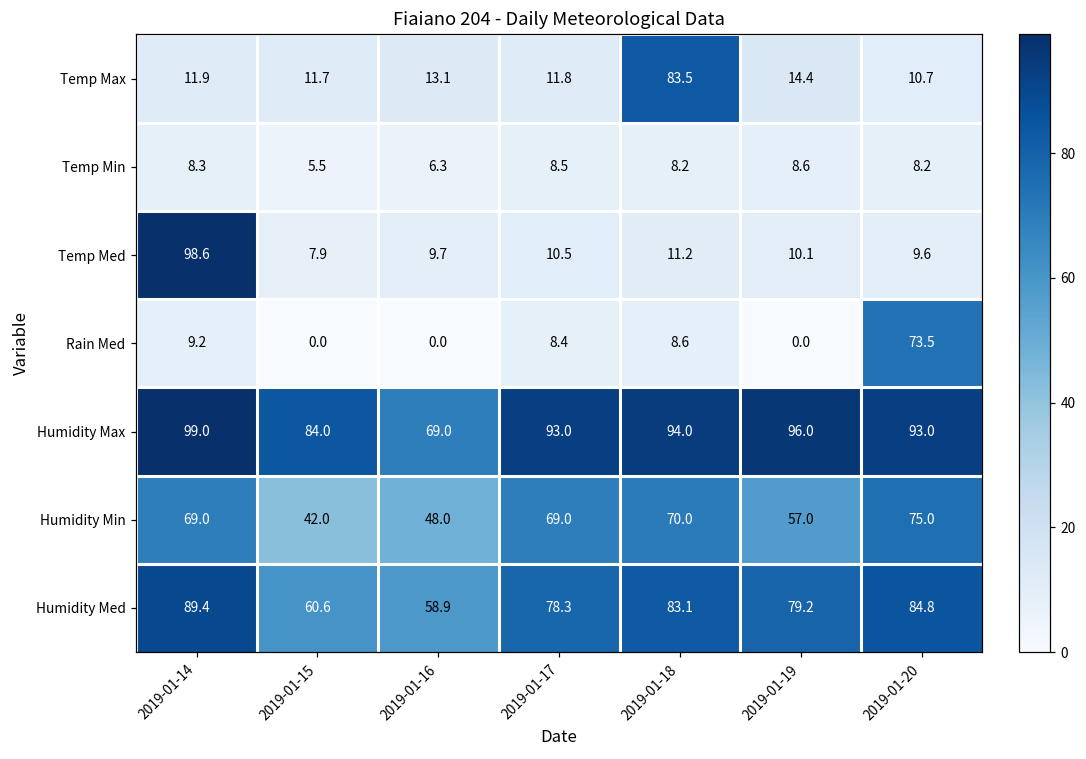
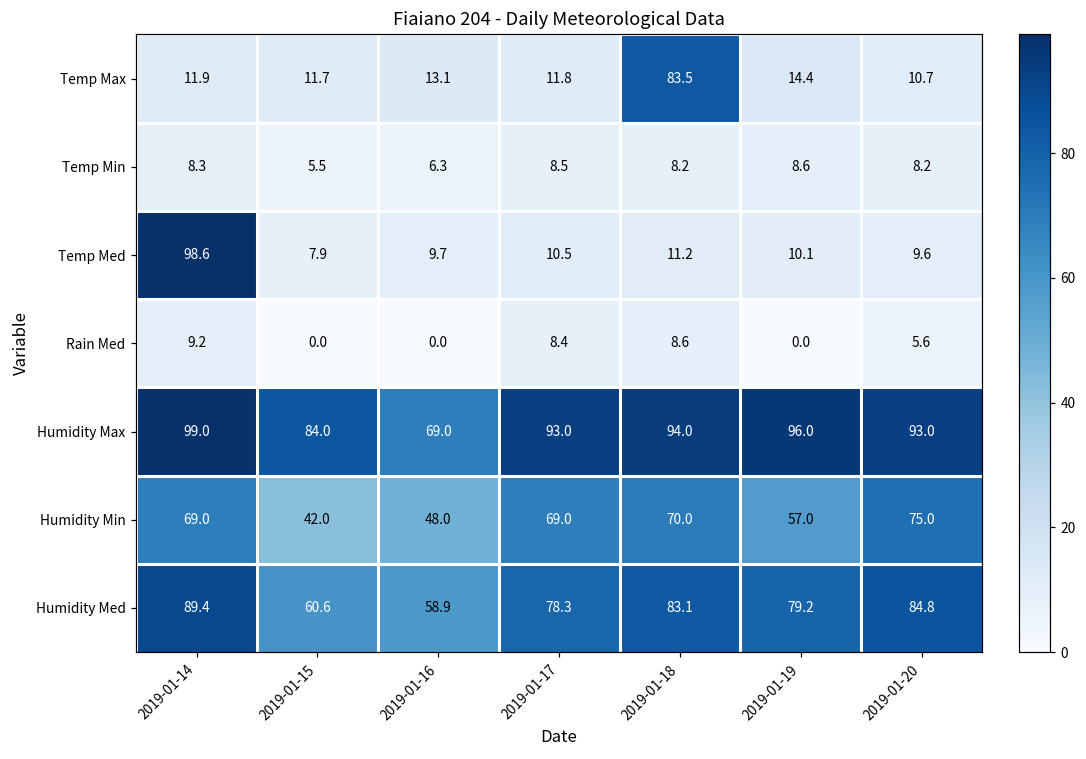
  {
    "Temp Max": {
      "2019-01-14": 11.9,
      "2019-01-15": 11.7,
      "2019-01-16": 13.1,
      "2019-01-17": 11.8,
      "2019-01-18": 83.5,
      "2019-01-19": 14.4,
      "2019-01-20": 10.7
    },
    "Temp Min": {
      "2019-01-14": 8.3,
      "2019-01-15": 5.5,
      "2019-01-16": 6.3,
      "2019-01-17": 8.5,
      "2019-01-18": 8.2,
      "2019-01-19": 8.6,
      "2019-01-20": 8.2
    },
    "Temp Med": {
      "2019-01-14": 98.6,
      "2019-01-15": 7.9,
      "2019-01-16": 9.7,
      "2019-01-17": 10.5,
      "2019-01-18": 11.2,
      "2019-01-19": 10.1,
      "2019-01-20": 9.6
    },
    "Rain Med": {
      "2019-01-14": 9.2,
      "2019-01-15": 0.0,
      "2019-01-16": 0.0,
      "2019-01-17": 8.4,
      "2019-01-18": 8.6,
      "2019-01-19": 0.0,
-     "2019-01-20": 73.5
+     "2019-01-20": 5.6
    },
    "Humidity Max": {
      "2019-01-14": 99.0,
      "2019-01-15": 84.0,
      "2019-01-16": 69.0,
      "2019-01-17": 93.0,
      "2019-01-18": 94.0,
      "2019-01-19": 96.0,
      "2019-01-20": 93.0
    },
    "Humidity Min": {
      "2019-01-14": 69.0,
      "2019-01-15": 42.0,
      "2019-01-16": 48.0,
      "2019-01-17": 69.0,
      "2019-01-18": 70.0,
      "2019-01-19": 57.0,
      "2019-01-20": 75.0
    },
    "Humidity Med": {
      "2019-01-14": 89.4,
      "2019-01-15": 60.6,
      "2019-01-16": 58.9,
      "2019-01-17": 78.3,
      "2019-01-18": 83.1,
      "2019-01-19": 79.2,
      "2019-01-20": 84.8
    }
  }
